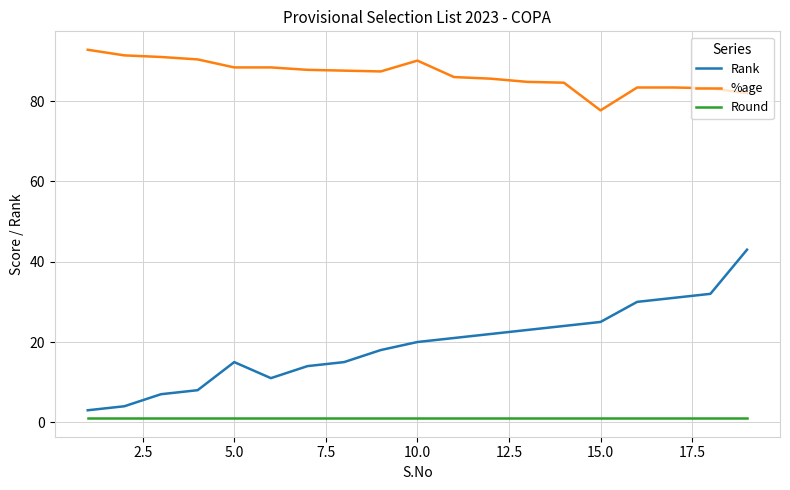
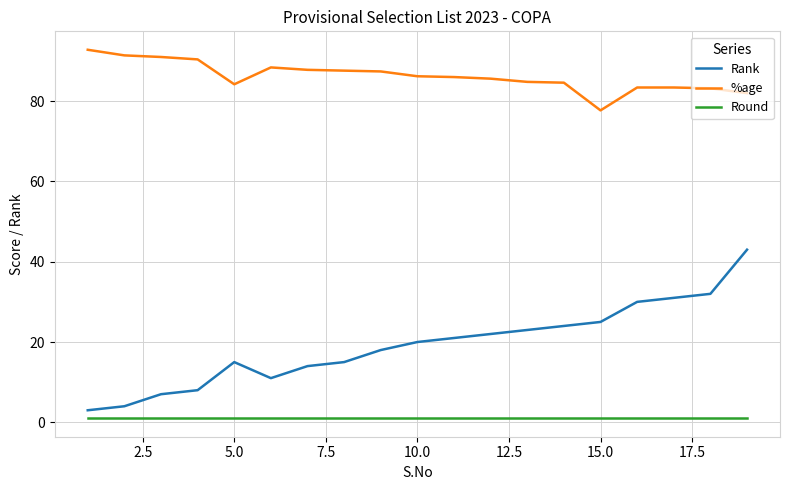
  {
    "Rank": {
      "5.0": 15,
      "10.0": 20,
      "15.0": 25
    },
    "%age": {
-     "5.0": 88,
-     "10.0": 90,
+     "5.0": 84,
+     "10.0": 86,
      "15.0": 78
    },
    "Round": {
      "5.0": 1,
      "10.0": 1,
      "15.0": 1
    }
  }
